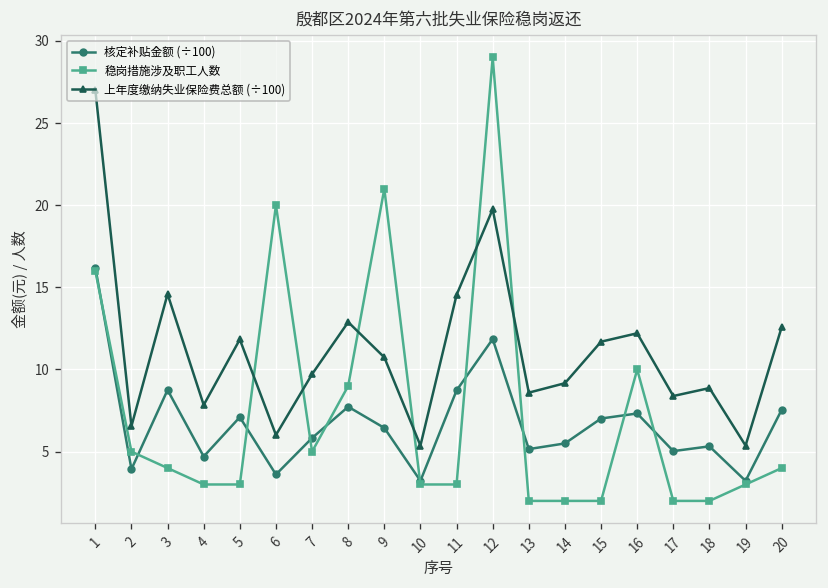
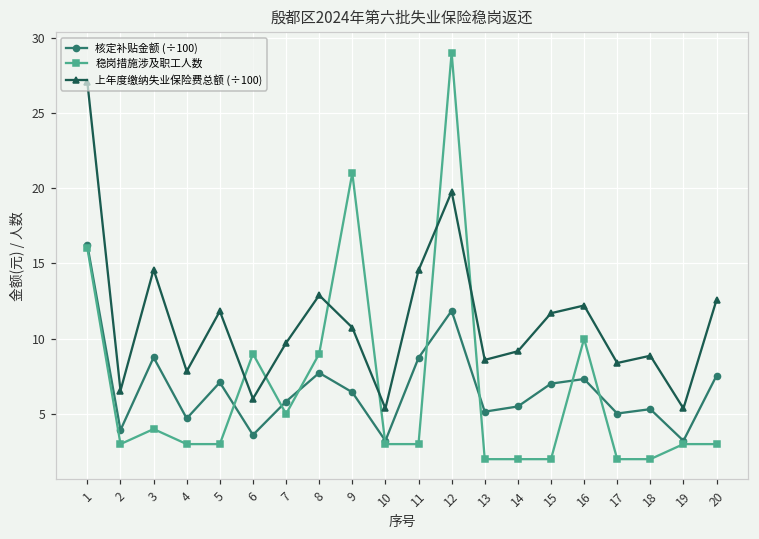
  {
    "稳岗措施涉及职工人数": {
      "1": 16,
-     "2": 5,
+     "2": 3,
      "3": 4,
      "4": 3,
      "5": 3,
-     "6": 20,
+     "6": 9,
      "7": 5,
      "8": 9,
      "9": 21,
      "10": 3,
      "11": 3,
      "12": 29,
      "13": 2,
      "14": 2,
      "15": 2,
      "16": 10,
      "17": 2,
      "18": 2,
      "19": 3,
-     "20": 4
+     "20": 3
    }
  }
